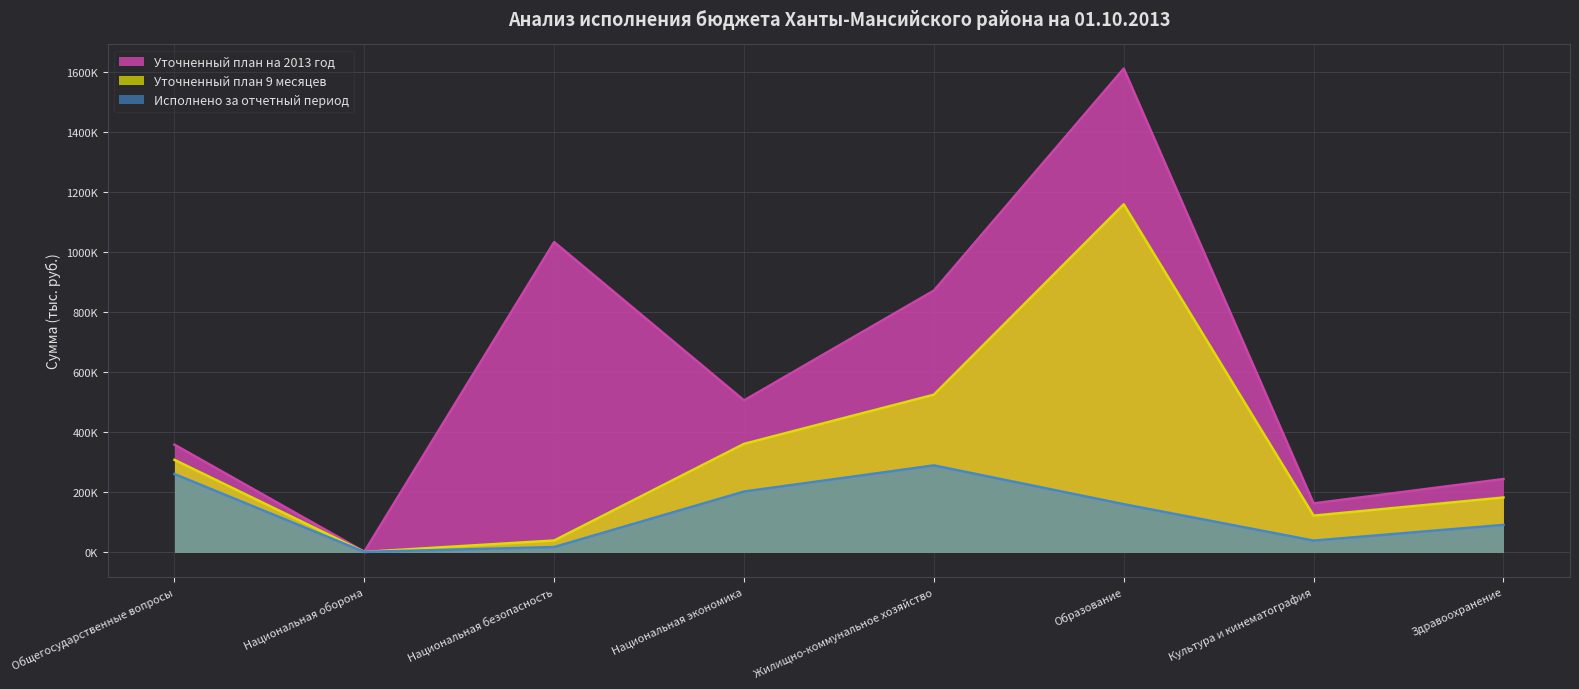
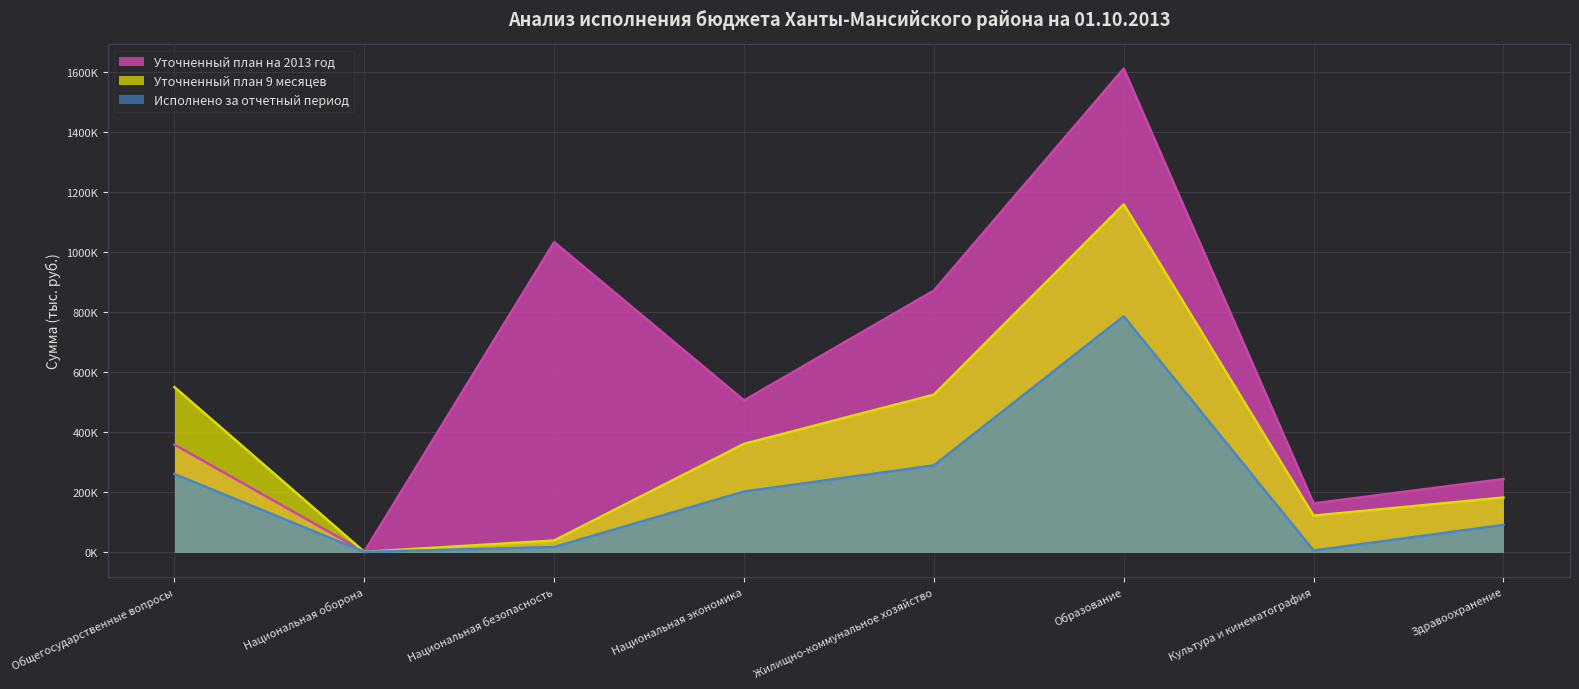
  {
    "Уточненный план на 2013 год": {
      "Общегосударственные вопросы": 360000,
      "Национальная безопасность": 1030000,
      "Национальная экономика": 510000,
      "Жилищно-коммунальное хозяйство": 870000,
      "Образование": 1610000,
      "Культура и кинематография": 160000,
      "Здравоохранение": 240000
    },
    "Уточненный план 9 месяцев": {
-     "Общегосударственные вопросы": 310000,
+     "Общегосударственные вопросы": 550000,
      "Национальная безопасность": 40000,
      "Национальная экономика": 360000,
      "Жилищно-коммунальное хозяйство": 530000,
      "Образование": 1160000,
      "Культура и кинематография": 120000,
      "Здравоохранение": 180000
    },
    "Исполнено за отчетный период": {
      "Общегосударственные вопросы": 260000,
      "Национальная безопасность": 20000,
      "Национальная экономика": 200000,
      "Жилищно-коммунальное хозяйство": 290000,
-     "Образование": 160000,
-     "Культура и кинематография": 40000,
+     "Образование": 790000,
+     "Культура и кинематография": 10000,
      "Здравоохранение": 90000
    }
  }
